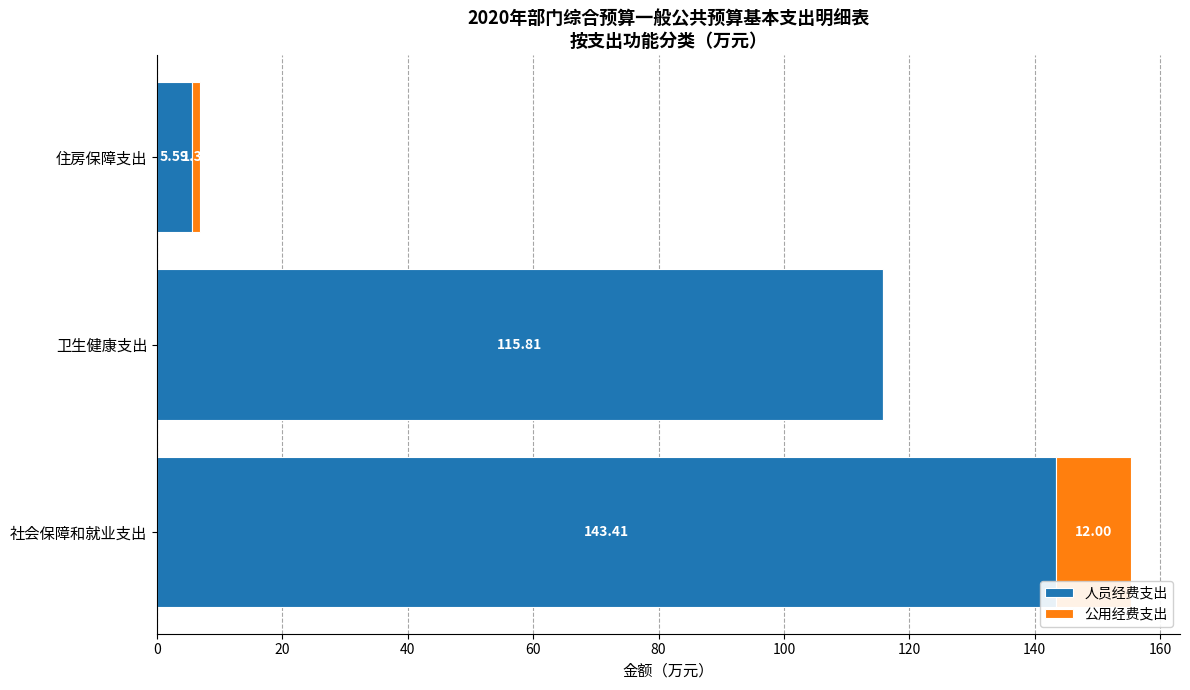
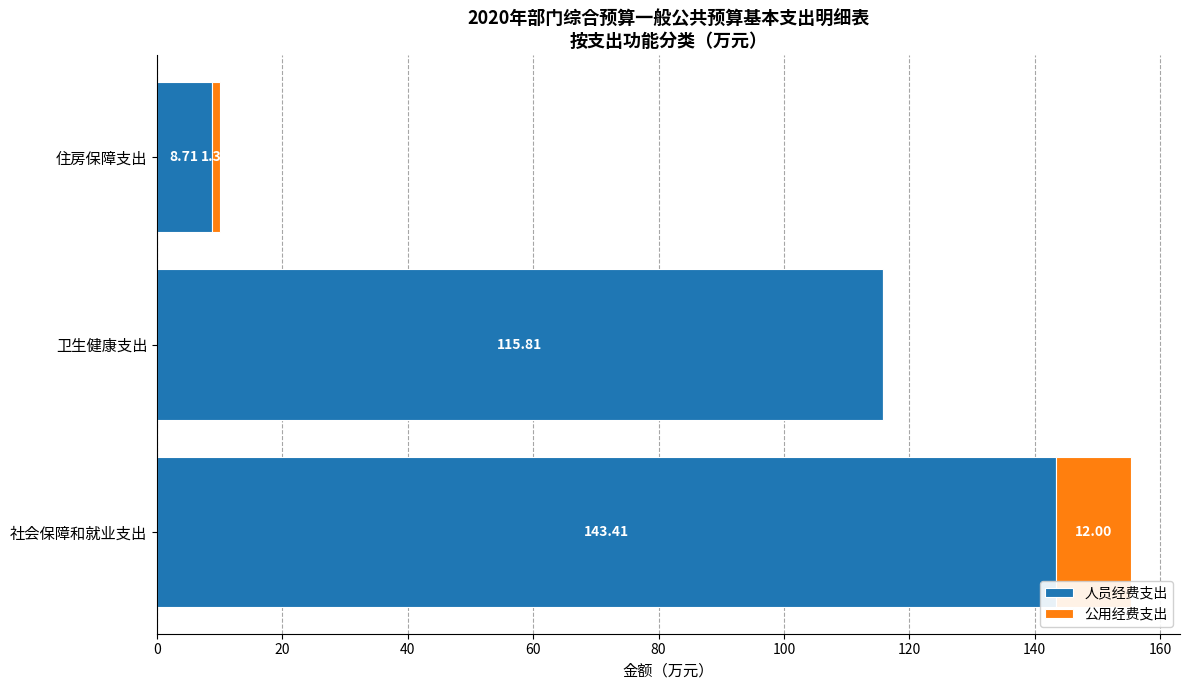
  {
    "人员经费支出": {
-     "住房保障支出": 5.59,
+     "住房保障支出": 8.71,
      "卫生健康支出": 115.81,
      "社会保障和就业支出": 143.41
    },
    "公用经费支出": {
      "社会保障和就业支出": 12.00
    }
  }
